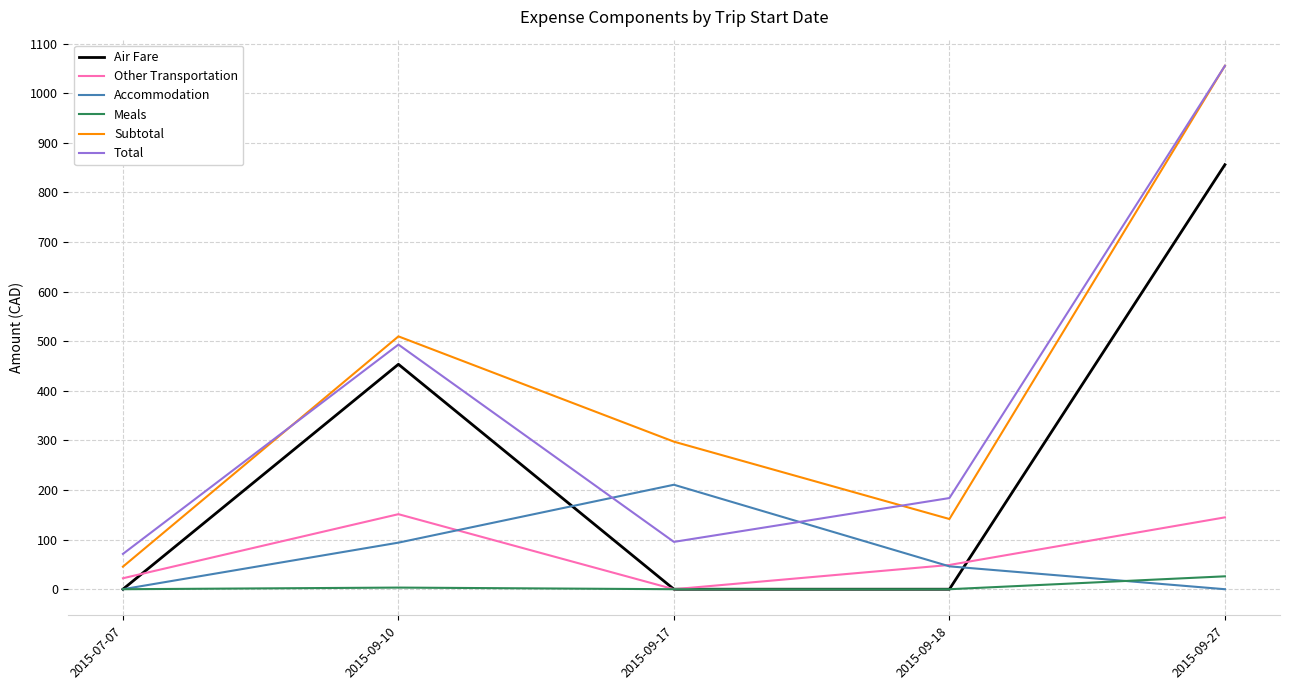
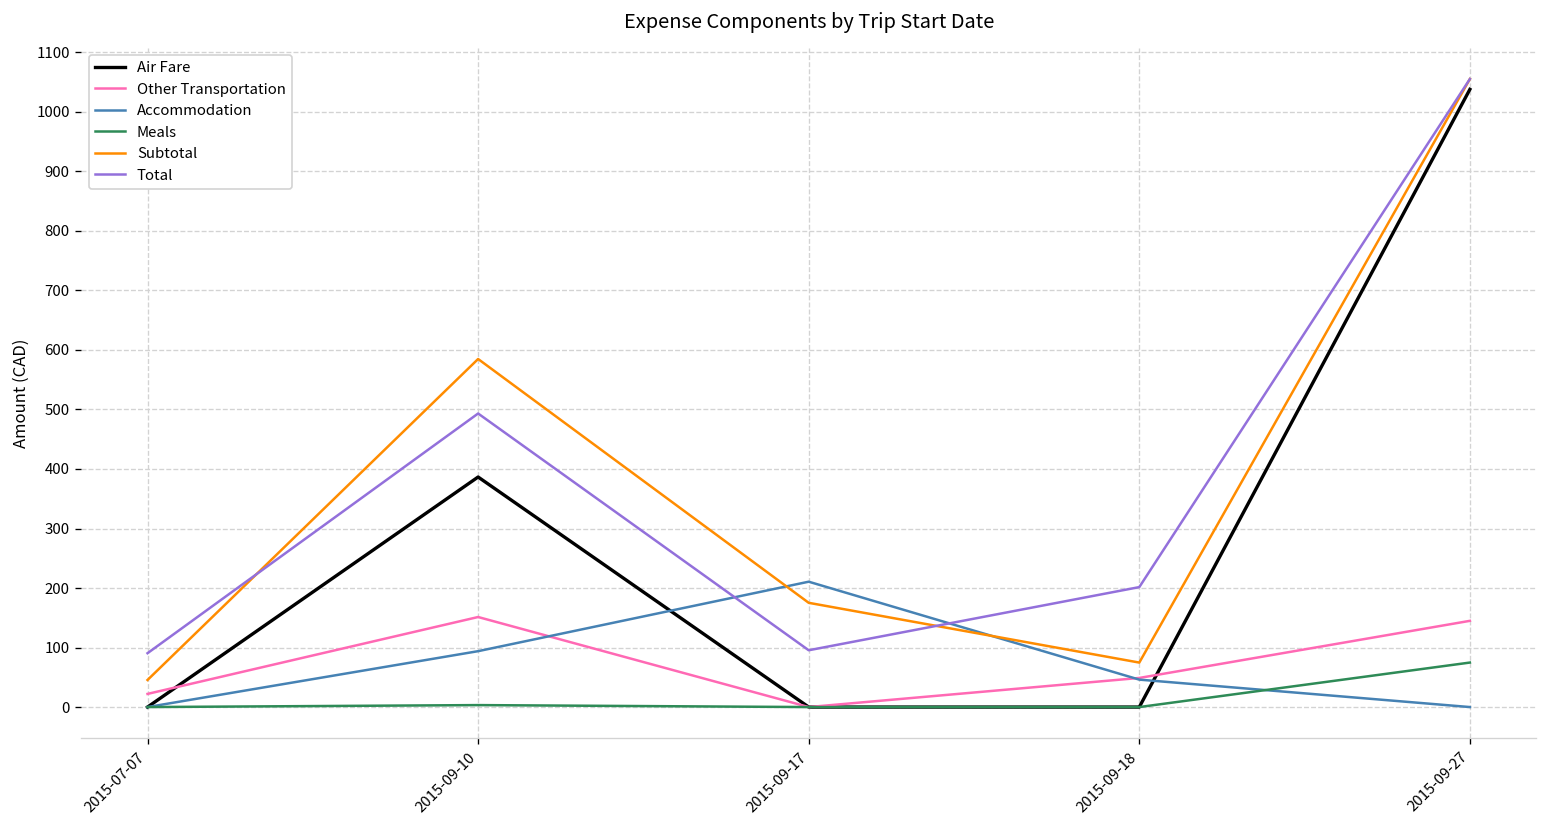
  {
    "Air Fare": {
-     "2015-09-10": 450,
-     "2015-09-27": 860
+     "2015-09-10": 390,
+     "2015-09-27": 1040
    },
    "Other Transportation": {
      "2015-07-07": 20,
      "2015-09-10": 150,
      "2015-09-27": 140
    },
    "Accommodation": {
      "2015-09-10": 90,
      "2015-09-17": 210,
      "2015-09-27": 0
    },
    "Meals": {
      "2015-09-10": 0,
-     "2015-09-27": 30
+     "2015-09-27": 70
    },
    "Subtotal": {
      "2015-07-07": 50,
-     "2015-09-10": 510,
-     "2015-09-17": 300,
-     "2015-09-18": 140
+     "2015-09-10": 580,
+     "2015-09-17": 180,
+     "2015-09-18": 70
    },
    "Total": {
-     "2015-07-07": 70,
+     "2015-07-07": 90,
      "2015-09-10": 490,
      "2015-09-17": 100,
-     "2015-09-18": 180
+     "2015-09-18": 200
    }
  }
